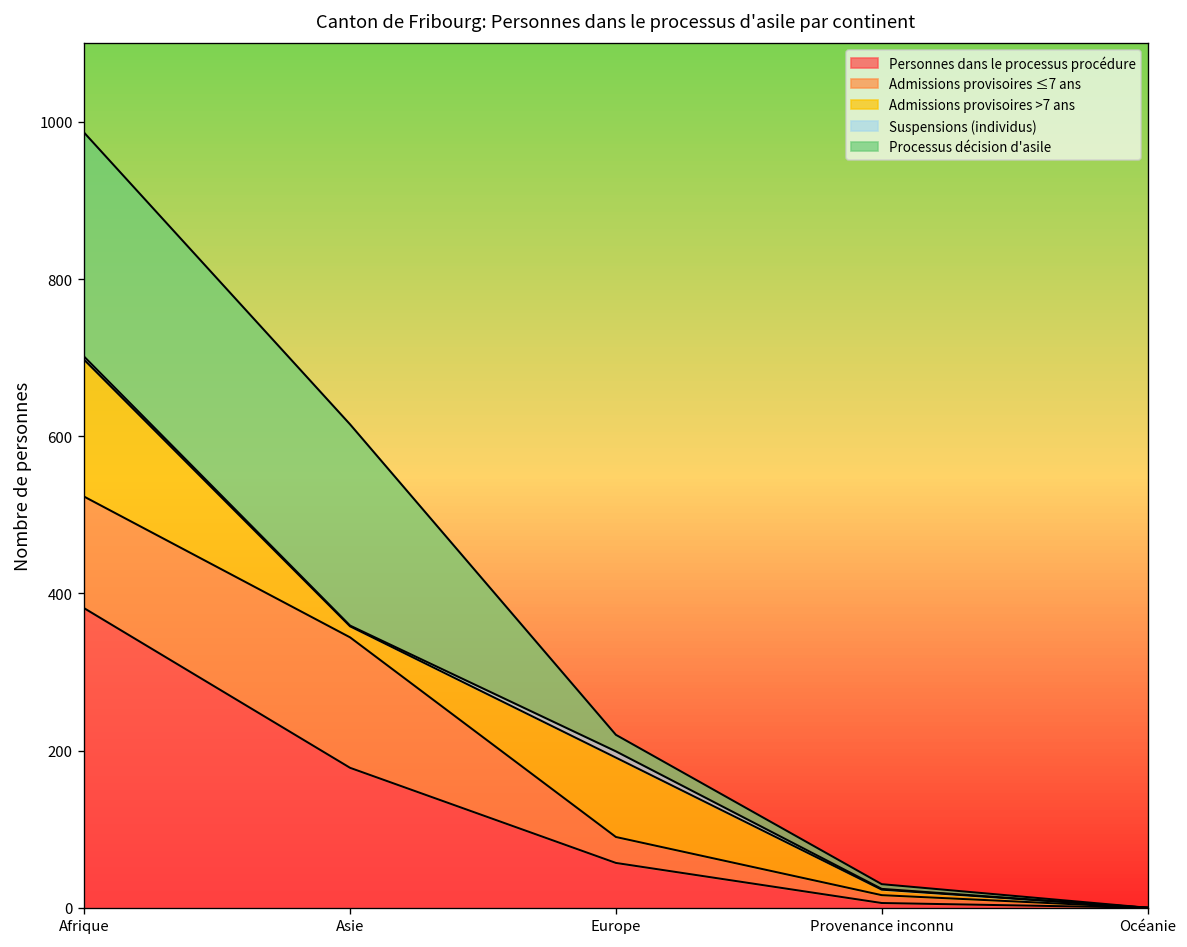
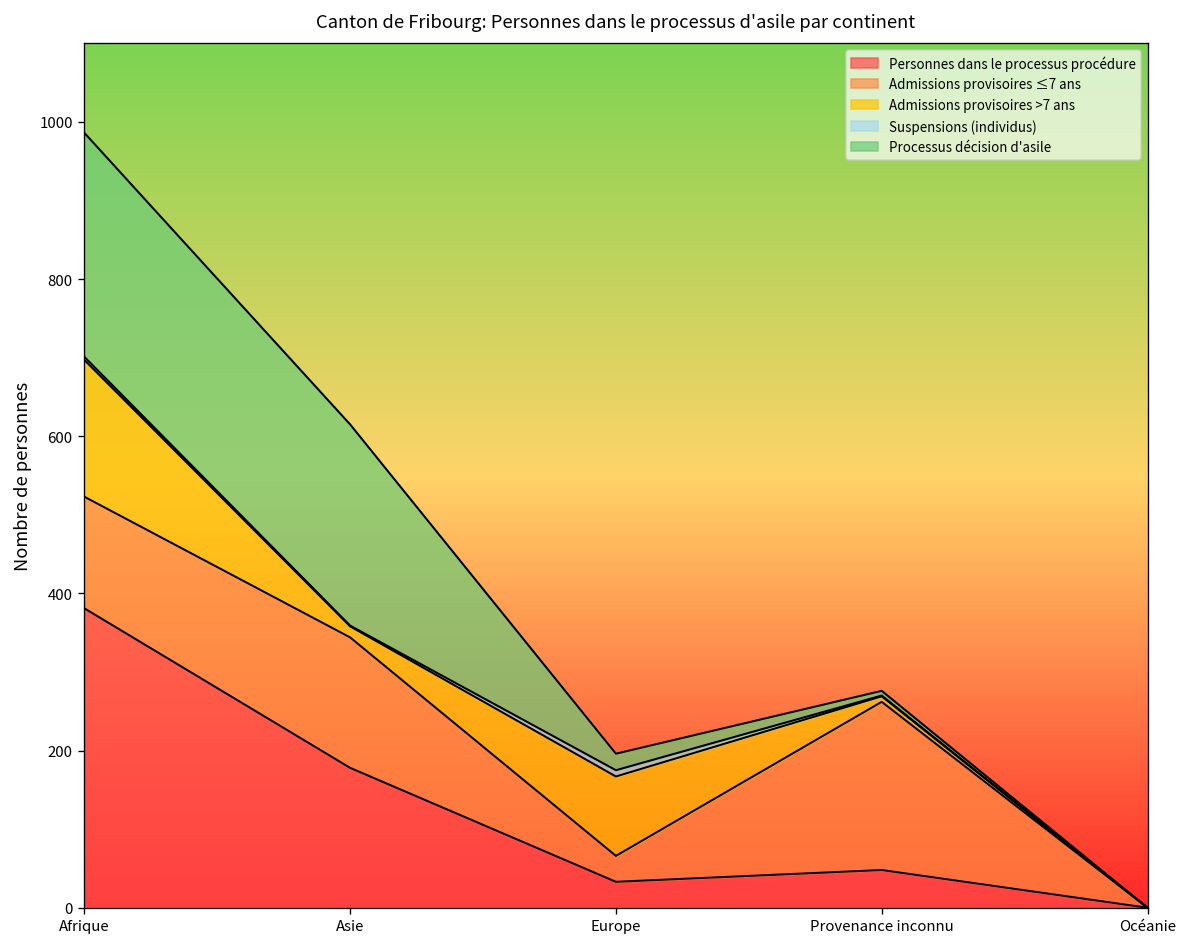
  {
    "Personnes dans le processus procédure": {
      "Afrique": 380,
      "Asie": 180,
-     "Europe": 60,
-     "Provenance inconnu": 10
+     "Europe": 30,
+     "Provenance inconnu": 50
    },
    "Admissions provisoires ≤7 ans": {
      "Afrique": 140,
      "Asie": 170,
      "Europe": 30,
-     "Provenance inconnu": 10
+     "Provenance inconnu": 210
    },
    "Admissions provisoires >7 ans": {
      "Afrique": 170,
      "Europe": 100
    },
    "Suspensions (individus)": {
      "Afrique": 0,
      "Europe": 10
    },
    "Processus décision d'asile": {
      "Afrique": 290,
      "Asie": 260,
      "Europe": 20,
      "Provenance inconnu": 10
    }
  }
